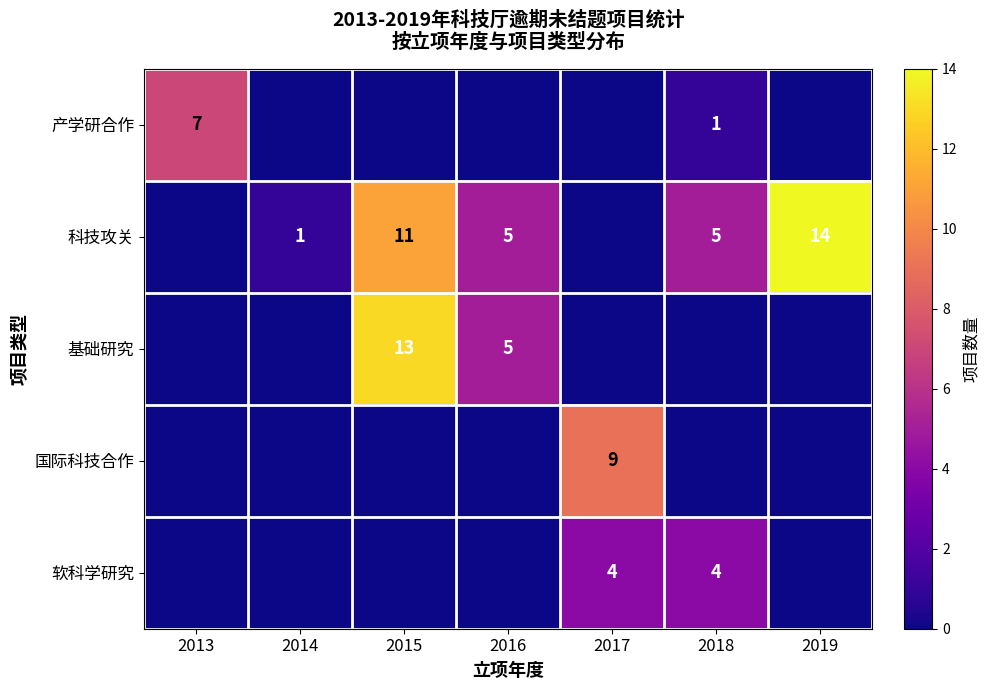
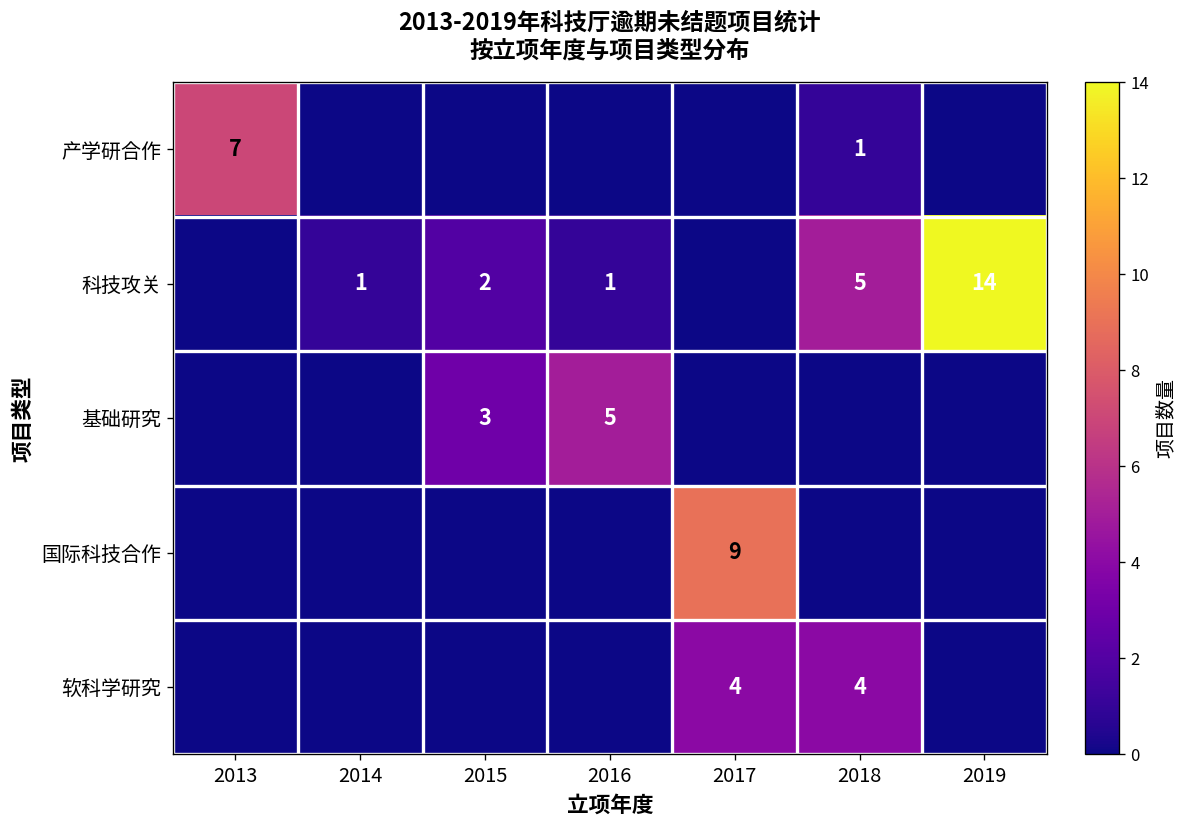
  {
    "产学研合作": {
      "2013": 7,
      "2018": 1
    },
    "科技攻关": {
      "2014": 1,
-     "2015": 11,
-     "2016": 5,
+     "2015": 2,
+     "2016": 1,
      "2018": 5,
      "2019": 14
    },
    "基础研究": {
-     "2015": 13,
+     "2015": 3,
      "2016": 5
    },
    "国际科技合作": {
      "2017": 9
    },
    "软科学研究": {
      "2017": 4,
      "2018": 4
    }
  }
